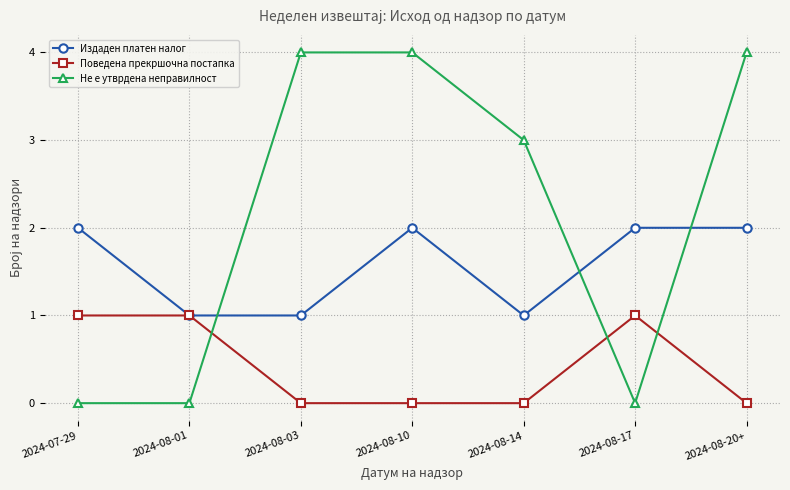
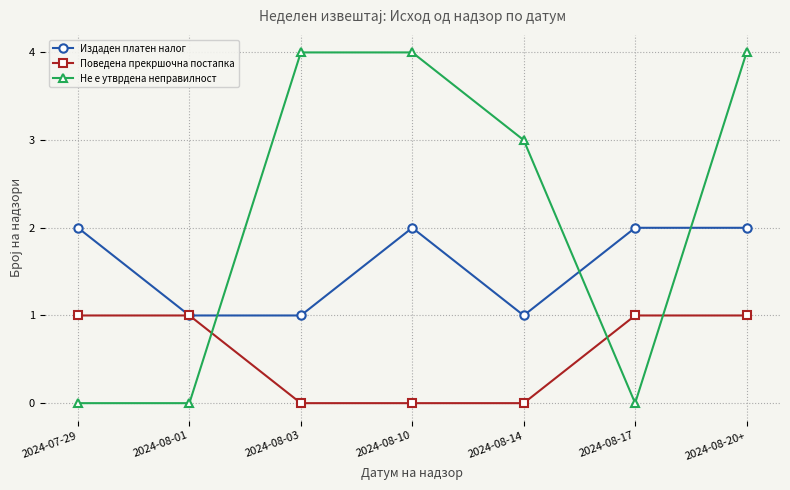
  {
    "Издаден платен налог": {
      "2024-07-29": 2,
      "2024-08-03": 1,
      "2024-08-10": 2,
      "2024-08-14": 1,
      "2024-08-17": 2,
      "2024-08-20+": 2
    },
    "Поведена прекршочна постапка": {
      "2024-07-29": 1,
      "2024-08-03": 0,
      "2024-08-10": 0,
      "2024-08-14": 0,
      "2024-08-17": 1,
-     "2024-08-20+": 0
+     "2024-08-20+": 1
    },
    "Не е утврдена неправилност": {
      "2024-07-29": 0,
      "2024-08-01": 0,
      "2024-08-03": 4,
      "2024-08-10": 4,
      "2024-08-14": 3,
      "2024-08-17": 0,
      "2024-08-20+": 4
    }
  }
